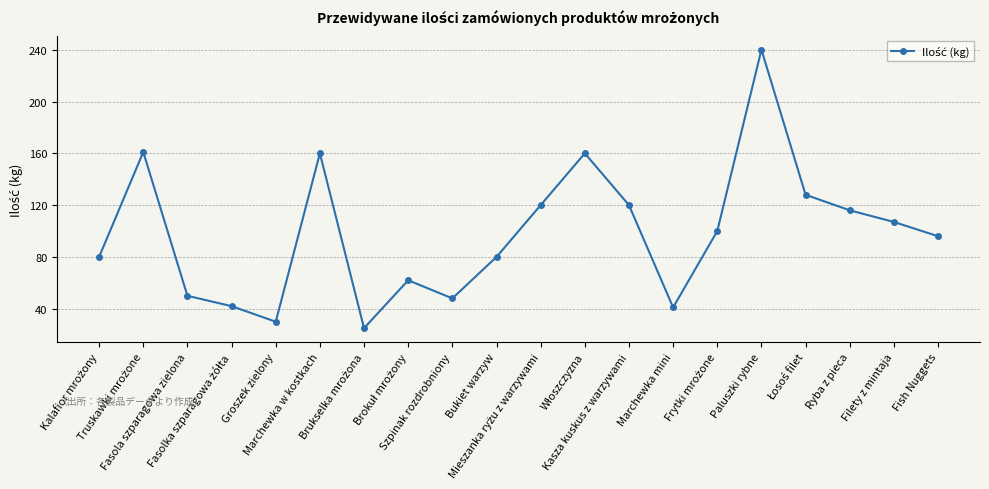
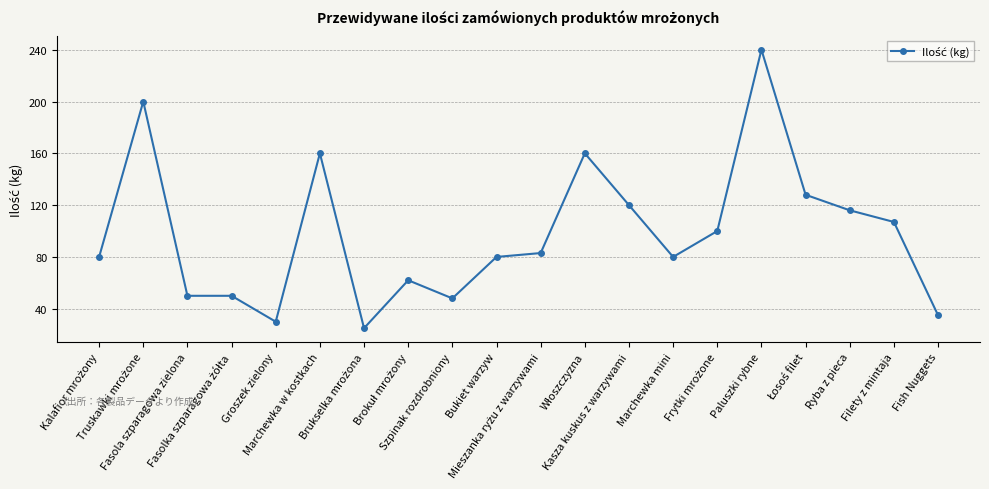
  {
    "Kalafior mrożony": 80,
-   "Truskawki mrożone": 161,
+   "Truskawki mrożone": 200,
    "Fasola szparagowa zielona": 50,
-   "Fasolka szparagowa żółta": 42,
+   "Fasolka szparagowa żółta": 50,
    "Groszek zielony": 30,
    "Marchewka w kostkach": 160,
    "Brukselka mrożona": 25,
    "Brokuł mrożony": 62,
    "Szpinak rozdrobniony": 48,
    "Bukiet warzyw": 80,
-   "Mieszanka ryżu z warzywami": 120,
+   "Mieszanka ryżu z warzywami": 83,
    "Włoszczyzna": 160,
    "Kasza kuskus z warzywami": 120,
-   "Marchewka mini": 41,
+   "Marchewka mini": 80,
    "Frytki mrożone": 100,
    "Paluszki rybne": 240,
    "Łosoś filet": 128,
    "Ryba z pieca": 116,
    "Filety z mintaja": 107,
-   "Fish Nuggets": 96
+   "Fish Nuggets": 35
  }
